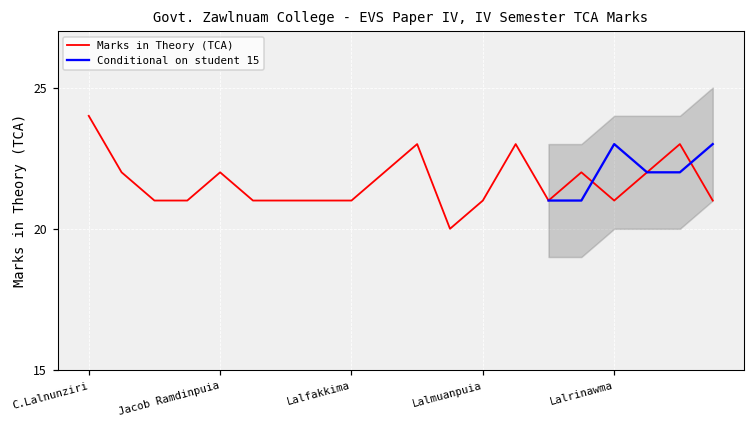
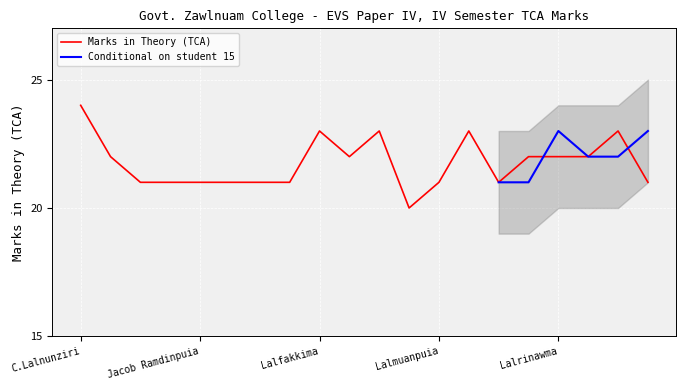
  {
    "Marks in Theory (TCA)": {
      "C.Lalnunziri": 24,
-     "Jacob Ramdinpuia": 22,
-     "Lalfakkima": 21,
+     "Jacob Ramdinpuia": 21,
+     "Lalfakkima": 23,
      "Lalmuanpuia": 21,
-     "Lalrinawma": 21
+     "Lalrinawma": 22
    },
    "Conditional on student 15": {
      "Lalrinawma": 23
    }
  }
